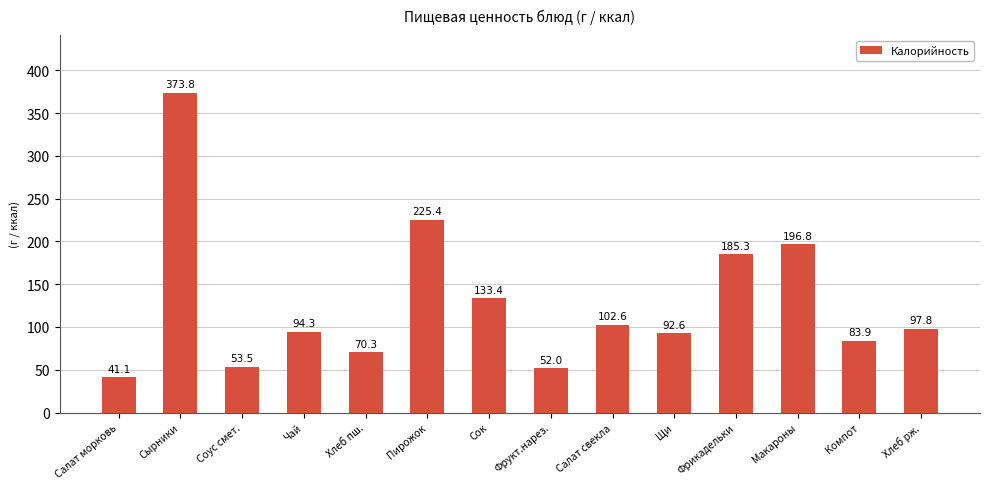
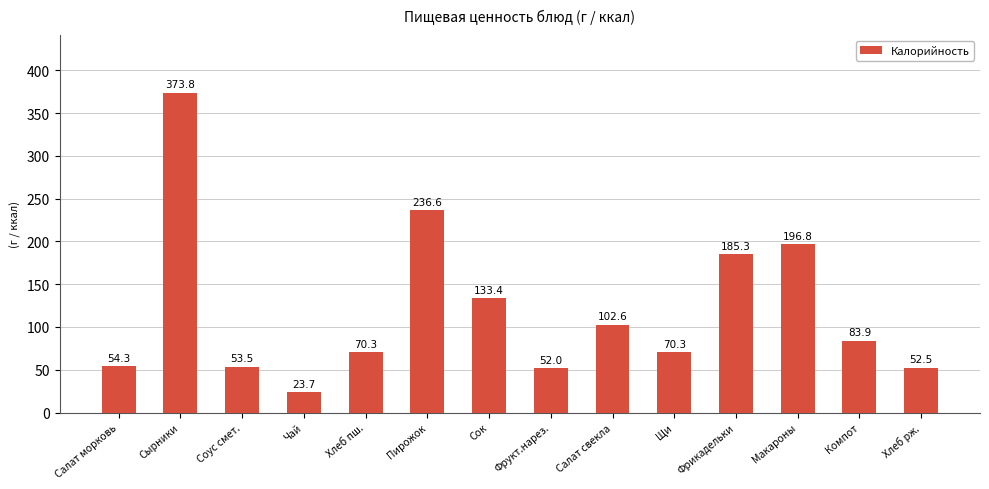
  {
-   "Салат морковь": 41.1,
+   "Салат морковь": 54.3,
    "Сырники": 373.8,
    "Соус смет.": 53.5,
-   "Чай": 94.3,
+   "Чай": 23.7,
    "Хлеб пш.": 70.3,
-   "Пирожок": 225.4,
+   "Пирожок": 236.6,
    "Сок": 133.4,
    "Фрукт.нарез.": 52.0,
    "Салат свекла": 102.6,
-   "Щи": 92.6,
+   "Щи": 70.3,
    "Фрикадельки": 185.3,
    "Макароны": 196.8,
    "Компот": 83.9,
-   "Хлеб рж.": 97.8
+   "Хлеб рж.": 52.5
  }
